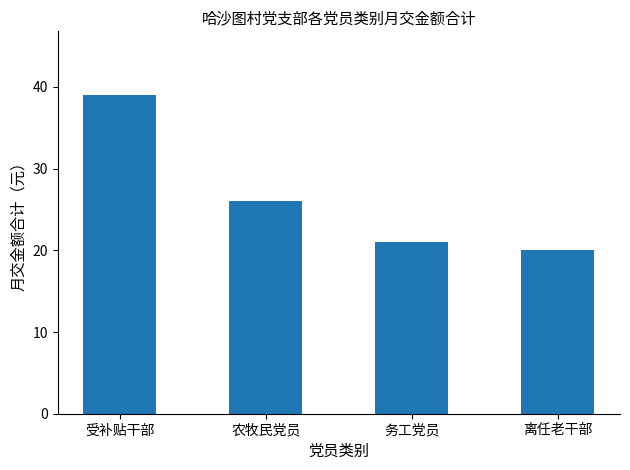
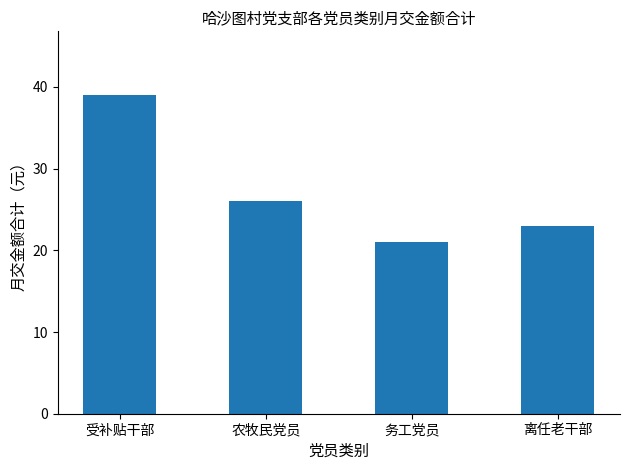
  {
    "受补贴干部": 39,
    "农牧民党员": 26,
    "务工党员": 21,
-   "离任老干部": 20
+   "离任老干部": 23
  }
